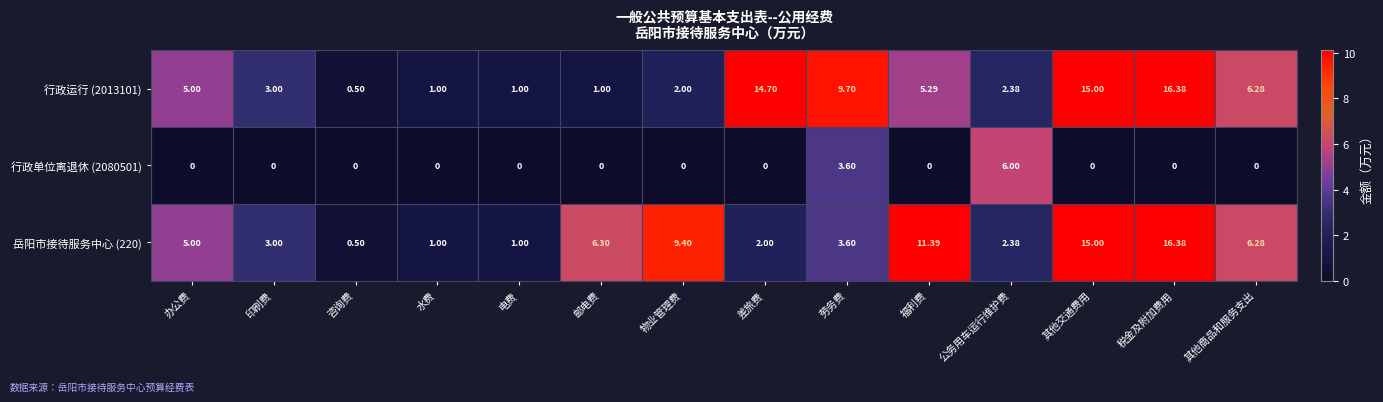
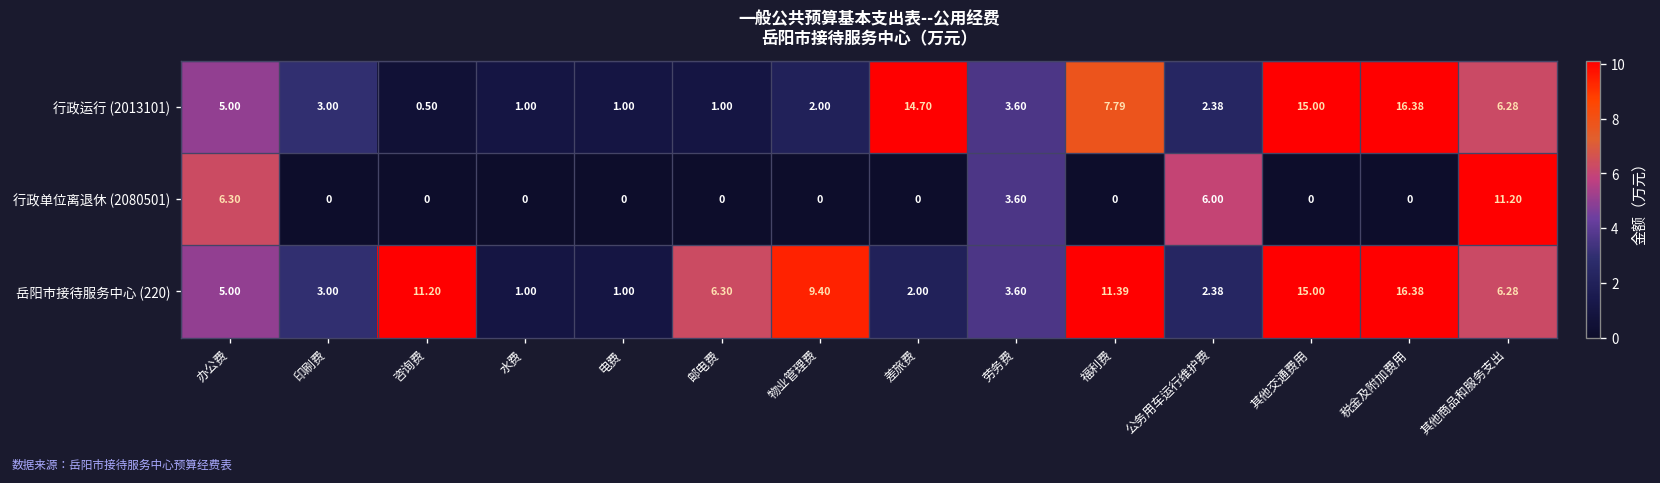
  {
    "行政运行 (2013101)": {
      "办公费": 5.00,
      "印刷费": 3.00,
      "咨询费": 0.50,
      "水费": 1.00,
      "电费": 1.00,
      "邮电费": 1.00,
      "物业管理费": 2.00,
      "差旅费": 14.70,
-     "劳务费": 9.70,
-     "福利费": 5.29,
+     "劳务费": 3.60,
+     "福利费": 7.79,
      "公务用车运行维护费": 2.38,
      "其他交通费用": 15.00,
      "税金及附加费用": 16.38,
      "其他商品和服务支出": 6.28
    },
    "行政单位离退休 (2080501)": {
-     "办公费": 0,
+     "办公费": 6.30,
      "印刷费": 0,
      "咨询费": 0,
      "水费": 0,
      "电费": 0,
      "邮电费": 0,
      "物业管理费": 0,
      "差旅费": 0,
      "劳务费": 3.60,
      "福利费": 0,
      "公务用车运行维护费": 6.00,
      "其他交通费用": 0,
      "税金及附加费用": 0,
-     "其他商品和服务支出": 0
+     "其他商品和服务支出": 11.20
    },
    "岳阳市接待服务中心 (220)": {
      "办公费": 5.00,
      "印刷费": 3.00,
-     "咨询费": 0.50,
+     "咨询费": 11.20,
      "水费": 1.00,
      "电费": 1.00,
      "邮电费": 6.30,
      "物业管理费": 9.40,
      "差旅费": 2.00,
      "劳务费": 3.60,
      "福利费": 11.39,
      "公务用车运行维护费": 2.38,
      "其他交通费用": 15.00,
      "税金及附加费用": 16.38,
      "其他商品和服务支出": 6.28
    }
  }
